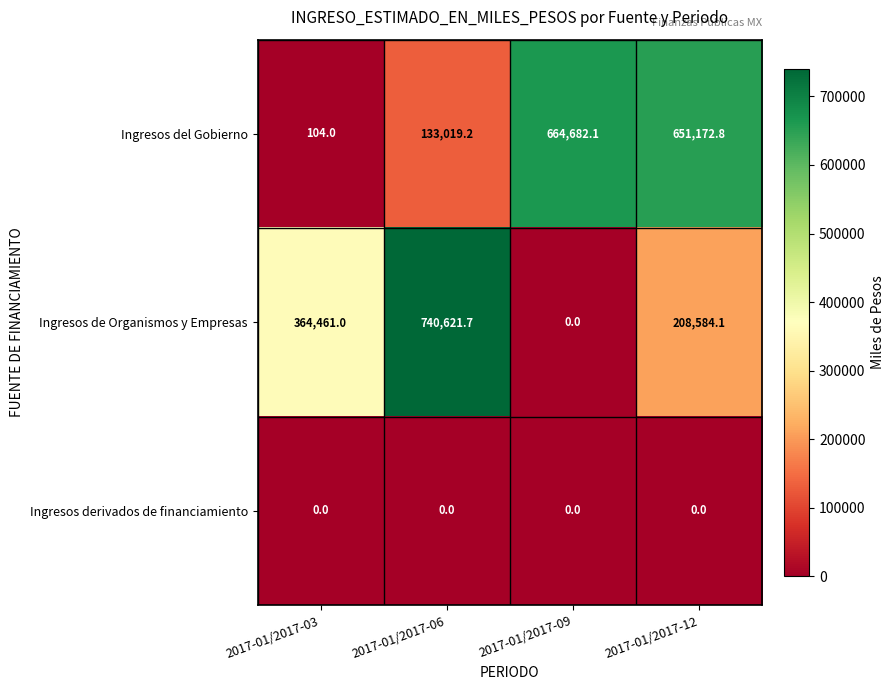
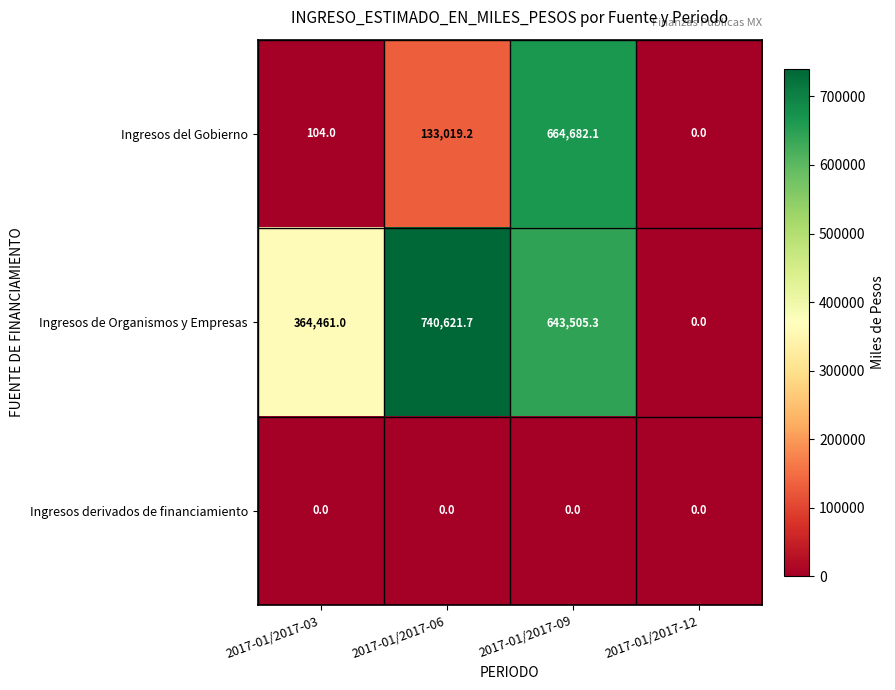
  {
    "Ingresos del Gobierno": {
      "2017-01/2017-03": "104.0",
      "2017-01/2017-06": "133,019.2",
      "2017-01/2017-09": "664,682.1",
-     "2017-01/2017-12": "651,172.8"
+     "2017-01/2017-12": "0.0"
    },
    "Ingresos de Organismos y Empresas": {
      "2017-01/2017-03": "364,461.0",
      "2017-01/2017-06": "740,621.7",
-     "2017-01/2017-09": "0.0",
-     "2017-01/2017-12": "208,584.1"
+     "2017-01/2017-09": "643,505.3",
+     "2017-01/2017-12": "0.0"
    },
    "Ingresos derivados de financiamiento": {
      "2017-01/2017-03": "0.0",
      "2017-01/2017-06": "0.0",
      "2017-01/2017-09": "0.0",
      "2017-01/2017-12": "0.0"
    }
  }
